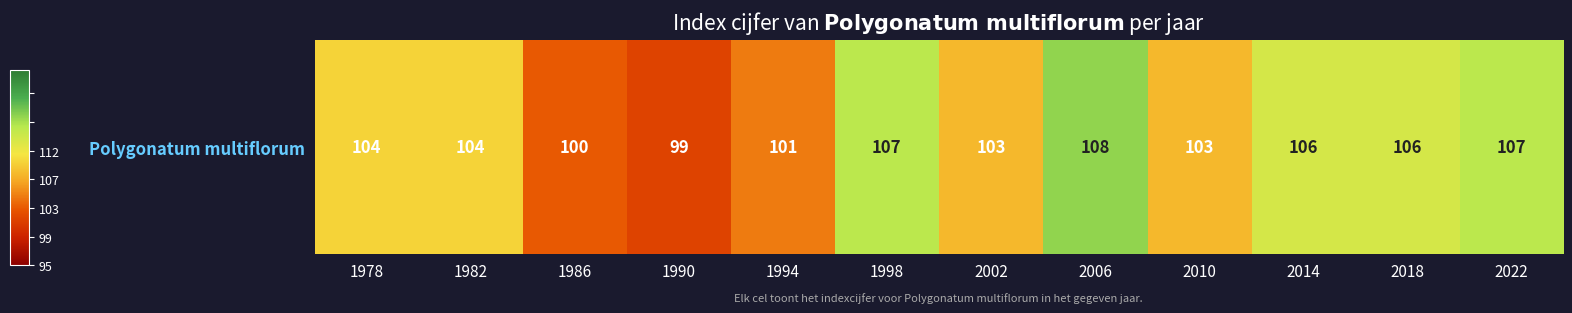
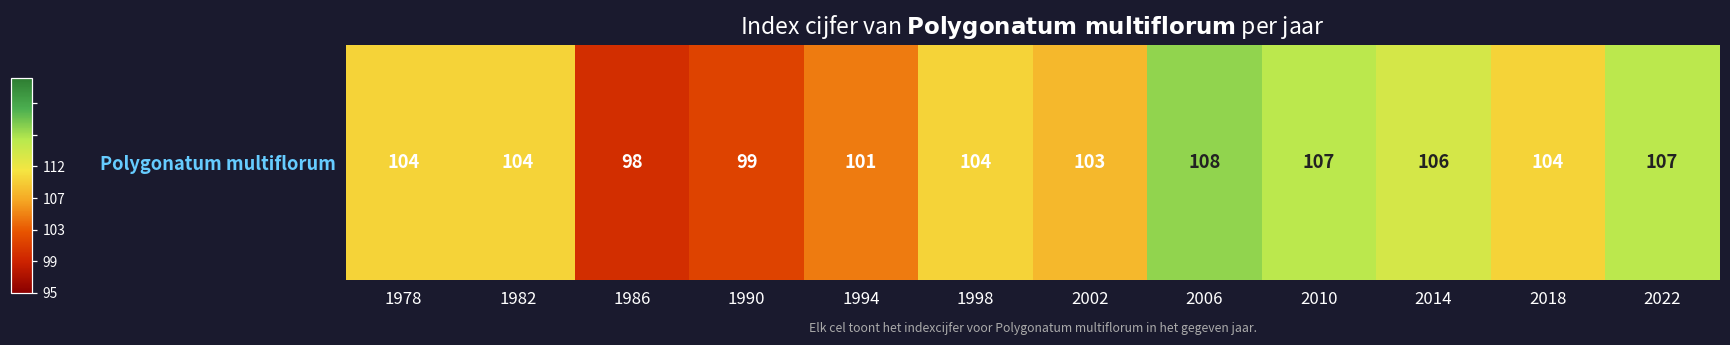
  {
    "Polygonatum multiflorum": {
      "1978": 104,
      "1982": 104,
-     "1986": 100,
+     "1986": 98,
      "1990": 99,
      "1994": 101,
-     "1998": 107,
+     "1998": 104,
      "2002": 103,
      "2006": 108,
-     "2010": 103,
+     "2010": 107,
      "2014": 106,
-     "2018": 106,
+     "2018": 104,
      "2022": 107
    }
  }
